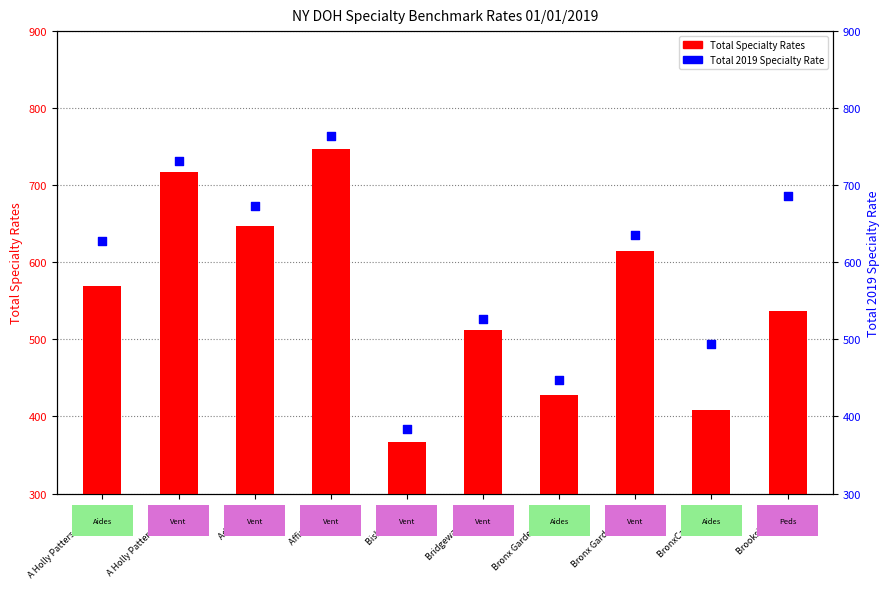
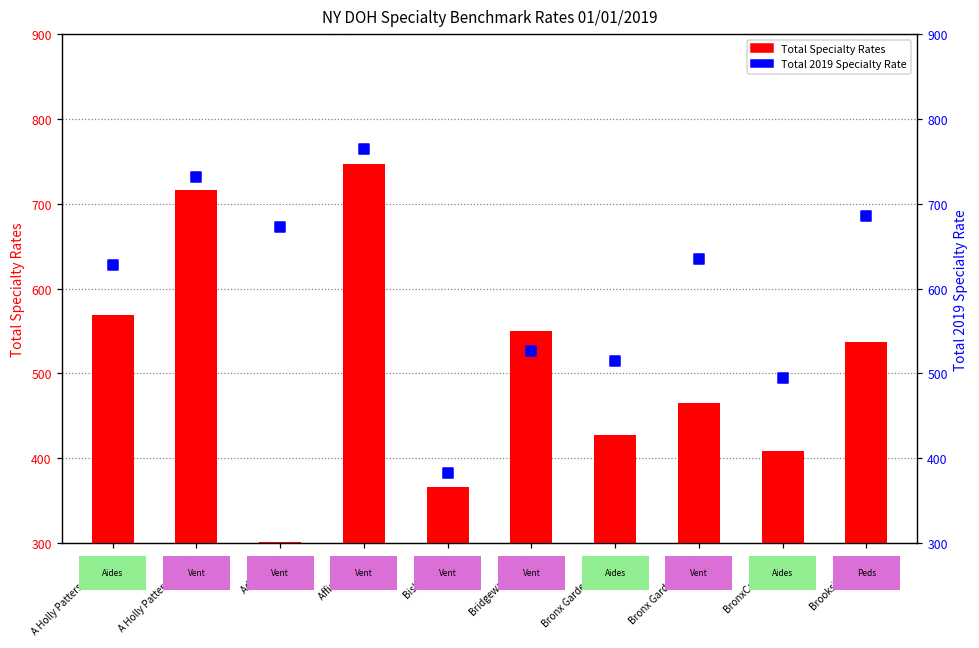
  {
    "Total Specialty Rates": {
      "A Holly Patterson Aides": 570,
      "A Holly Patterson Vent": 720,
-     "Adira Vent": 650,
+     "Adira Vent": 300,
      "Affinity Vent": 750,
      "Bishop Vent": 370,
-     "Bridgewater Vent": 510,
+     "Bridgewater Vent": 550,
      "Bronx Gardens Aides": 430,
-     "Bronx Gardens Vent": 620,
+     "Bronx Gardens Vent": 470,
      "BronxCare Aides": 410,
      "Brookside Peds": 540
    },
    "Total 2019 Specialty Rate": {
-     "Bronx Gardens Aides": 450
+     "Bronx Gardens Aides": 510
    }
  }
